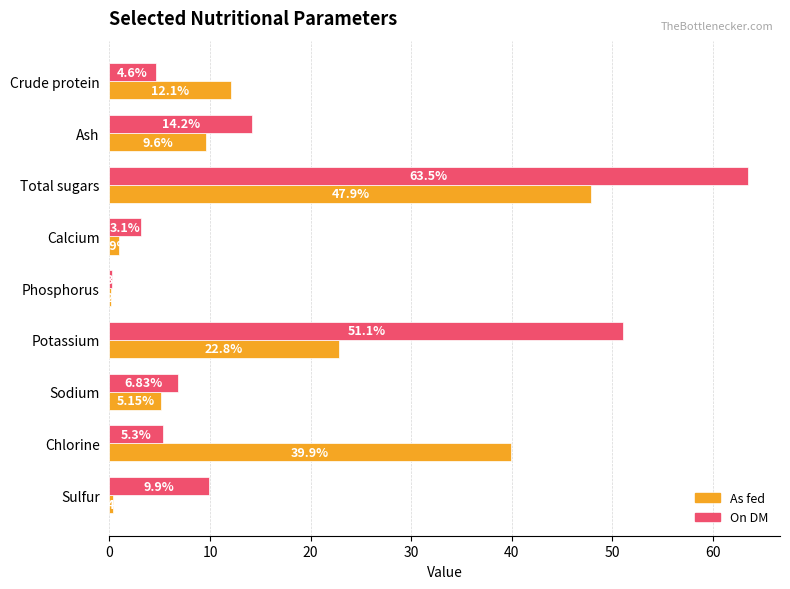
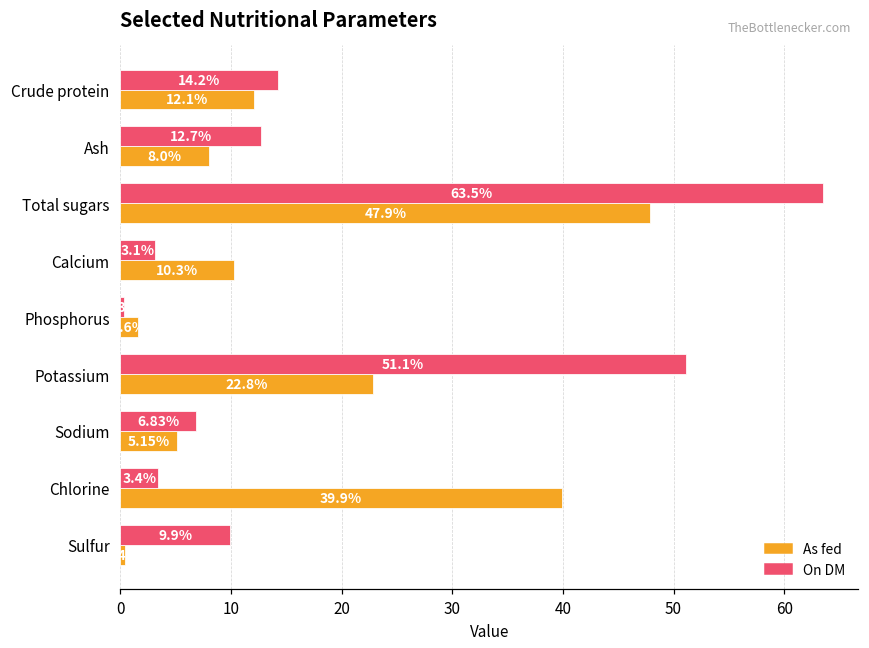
  {
    "As fed": {
      "Crude protein": "12.1%",
-     "Ash": "9.6%",
+     "Ash": "8.0%",
      "Total sugars": "47.9%",
-     "Calcium": "0.9",
-     "Phosphorus": "0.2",
+     "Calcium": "10.3",
+     "Phosphorus": "1.6",
      "Potassium": "22.8%",
      "Sodium": "5.15%",
      "Chlorine": "39.9%"
    },
    "On DM": {
-     "Crude protein": "4.6%",
-     "Ash": "14.2%",
+     "Crude protein": "14.2%",
+     "Ash": "12.7%",
      "Total sugars": "63.5%",
      "Calcium": "3.1%",
      "Potassium": "51.1%",
      "Sodium": "6.83%",
-     "Chlorine": "5.3%",
+     "Chlorine": "3.4%",
      "Sulfur": "9.9%"
    }
  }
